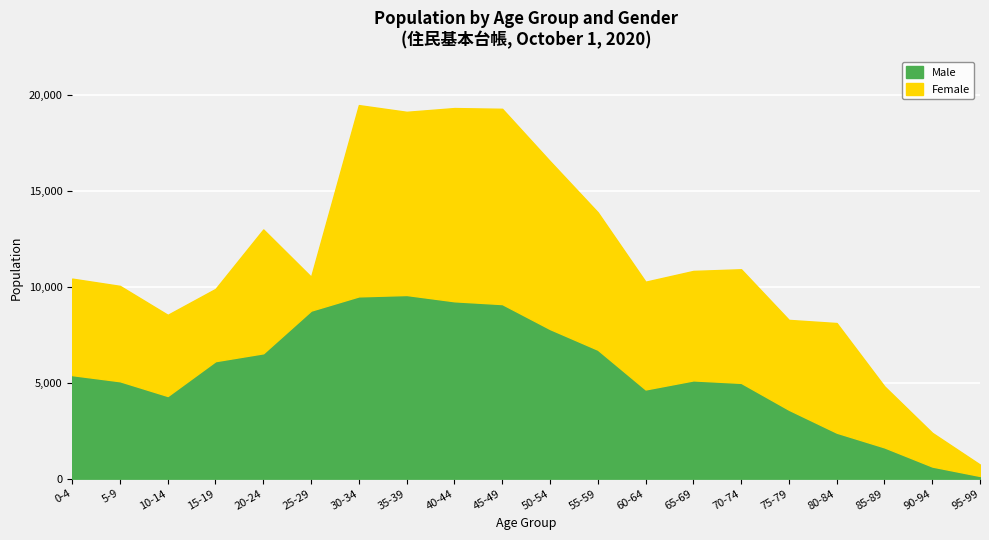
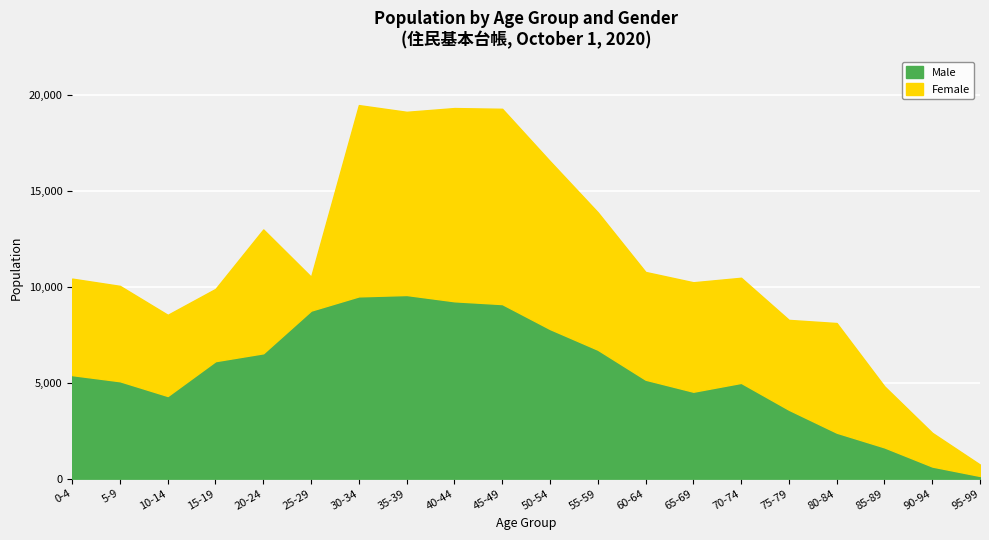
  {
    "Male": {
-     "60-64": "4,600",
-     "65-69": "5,100"
+     "60-64": "5,200",
+     "65-69": "4,500"
    },
    "Female": {
      "0-4": "5,000",
      "5-9": "5,000",
      "10-14": "4,200",
      "15-19": "3,800",
      "20-24": "6,500",
      "25-29": "1,800",
      "30-34": "10,000",
      "35-39": "9,500",
      "40-44": "10,100",
      "45-49": "10,200",
      "50-54": "8,700",
      "55-59": "7,200",
      "60-64": "5,600",
      "65-69": "5,700",
-     "70-74": "5,900",
+     "70-74": "5,500",
      "75-79": "4,700",
      "80-84": "5,700",
      "85-89": "3,200",
      "90-94": "1,800",
      "95-99": "600"
    }
  }
